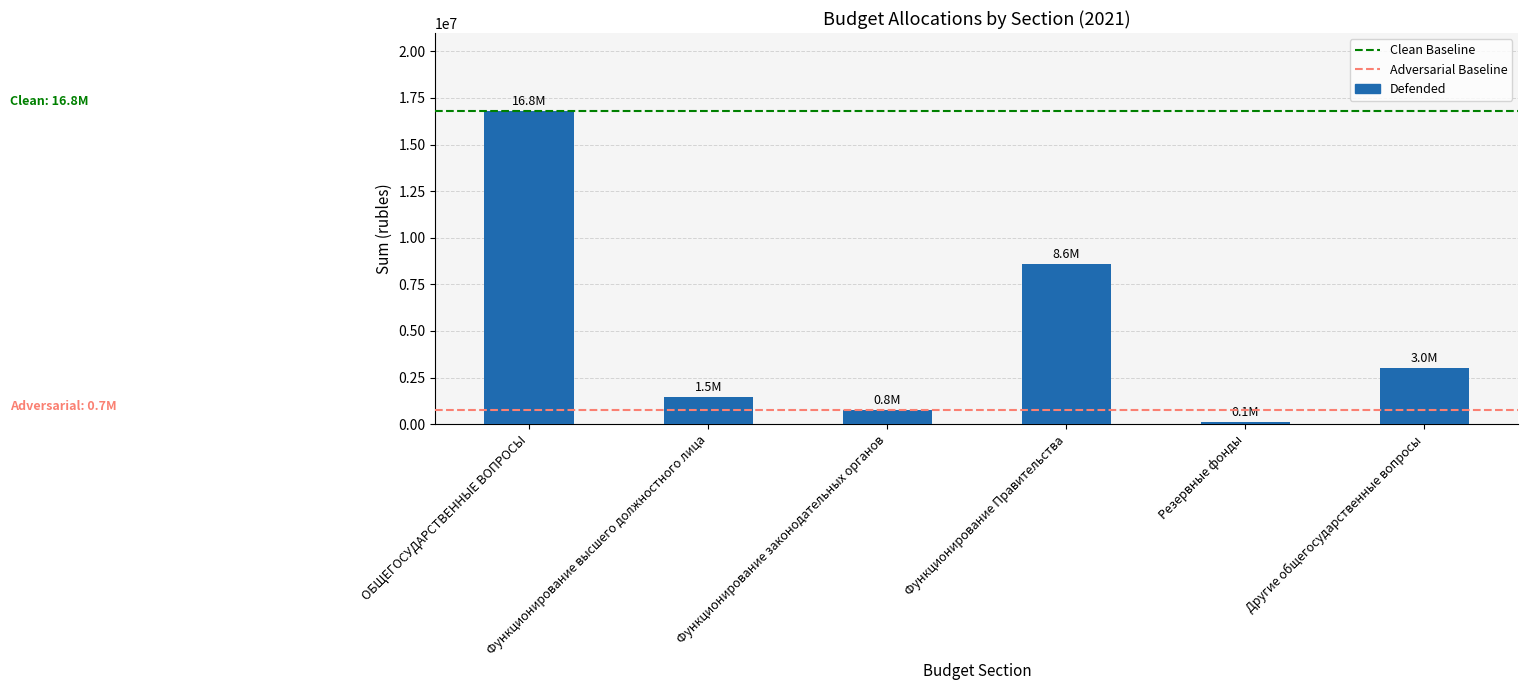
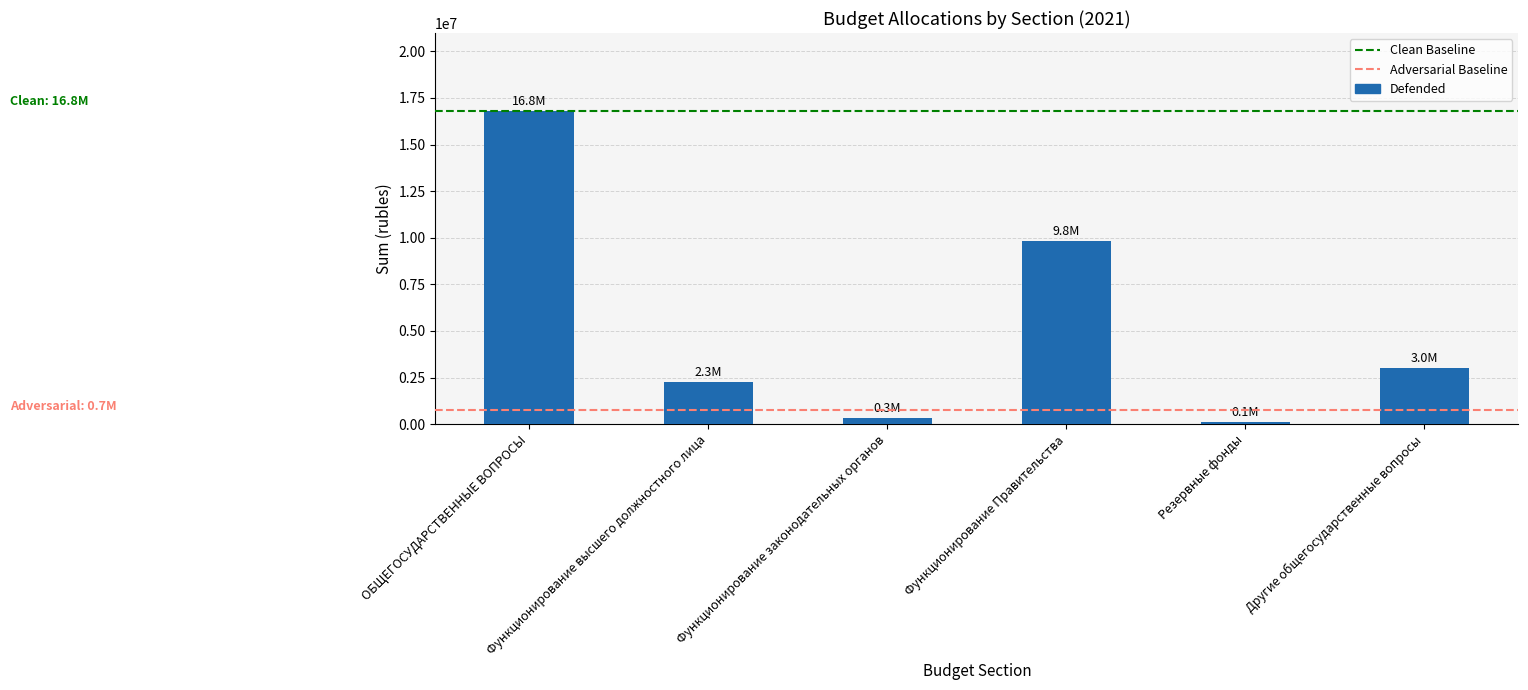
  {
    "ОБЩЕГОСУДАРСТВЕННЫЕ ВОПРОСЫ": "16.8M",
-   "Функционирование высшего должностного лица": "1.5M",
-   "Функционирование законодательных органов": "0.8M",
-   "Функционирование Правительства": "8.6M",
+   "Функционирование высшего должностного лица": "2.3M",
+   "Функционирование законодательных органов": "0.3M",
+   "Функционирование Правительства": "9.8M",
    "Резервные фонды": "0.1M",
    "Другие общегосударственные вопросы": "3.0M"
  }
